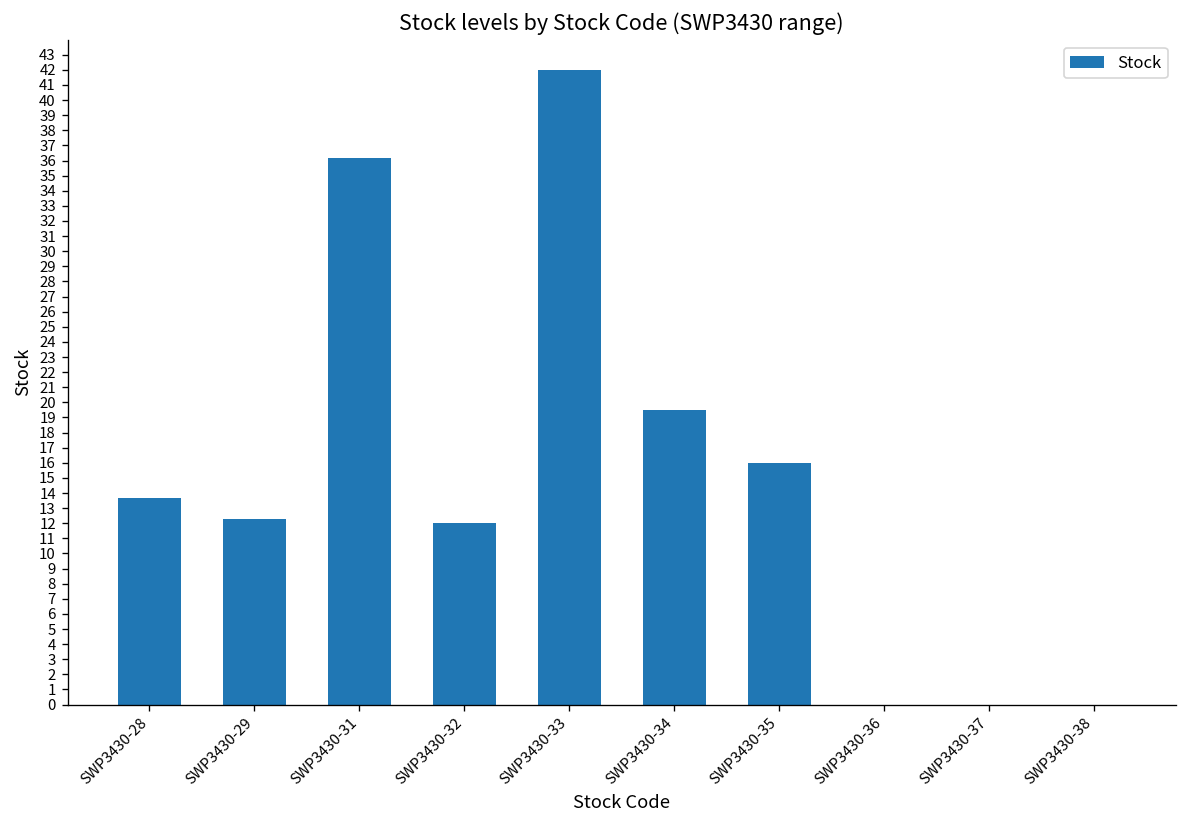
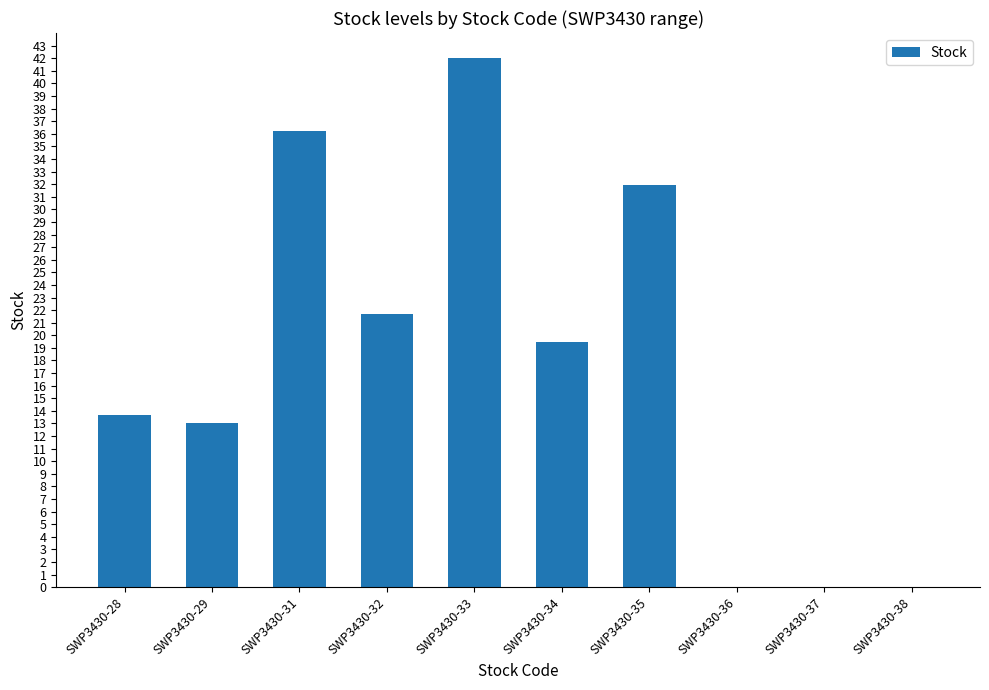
  {
    "SWP3430-28": 13.7,
-   "SWP3430-29": 12.3,
+   "SWP3430-29": 13.0,
    "SWP3430-31": 36.2,
-   "SWP3430-32": 12.0,
+   "SWP3430-32": 21.7,
    "SWP3430-33": 42.0,
    "SWP3430-34": 19.5,
-   "SWP3430-35": 16.0,
+   "SWP3430-35": 31.9,
    "SWP3430-36": 0.0,
    "SWP3430-37": 0.0,
    "SWP3430-38": 0.0
  }
